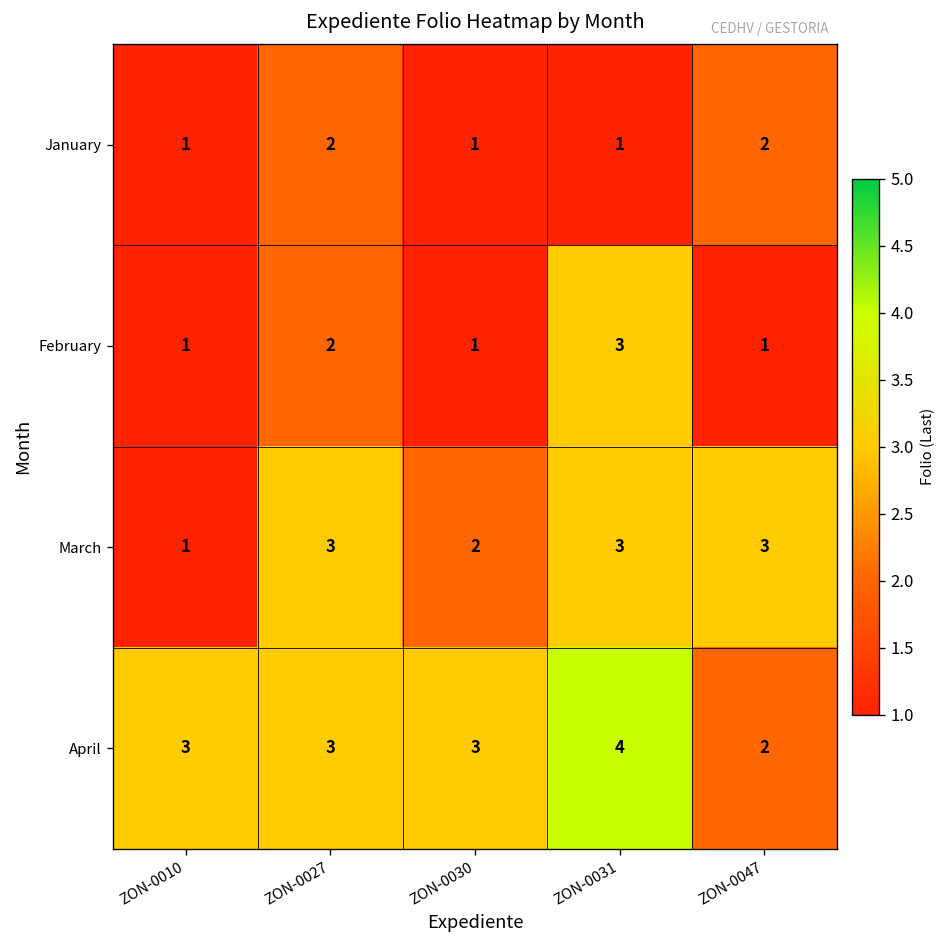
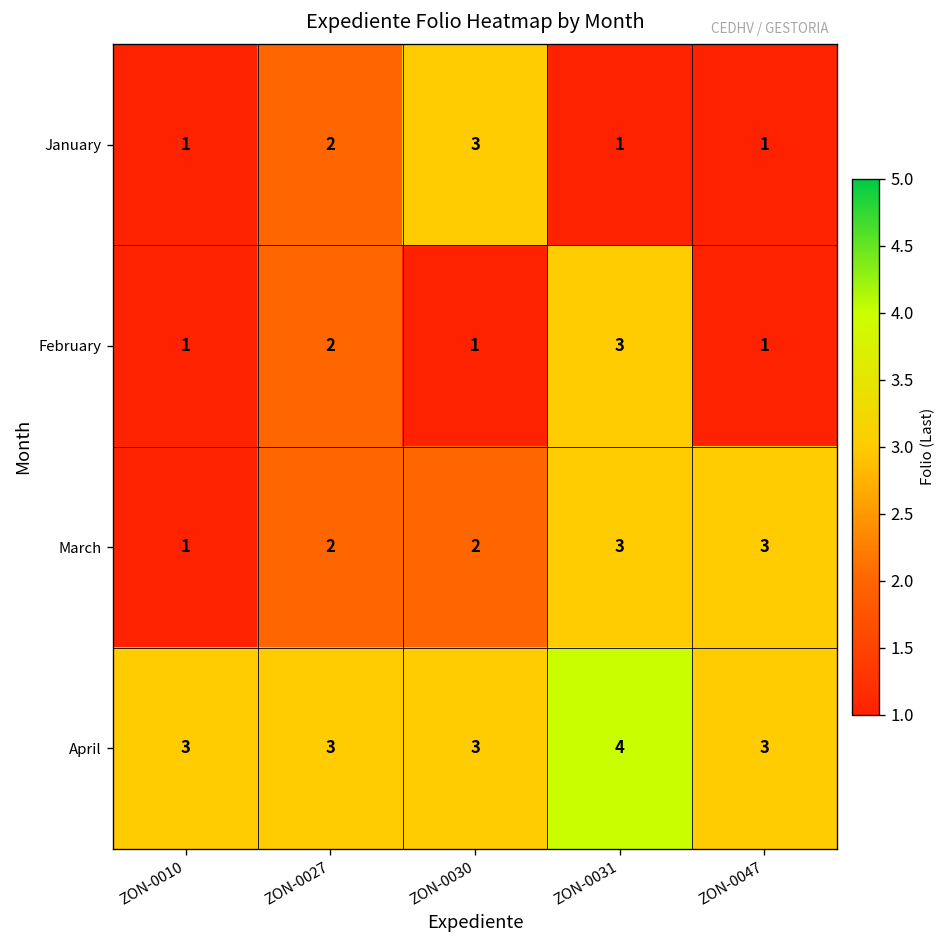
  {
    "January": {
      "ZON-0010": 1,
      "ZON-0027": 2,
-     "ZON-0030": 1,
+     "ZON-0030": 3,
      "ZON-0031": 1,
-     "ZON-0047": 2
+     "ZON-0047": 1
    },
    "February": {
      "ZON-0010": 1,
      "ZON-0027": 2,
      "ZON-0030": 1,
      "ZON-0031": 3,
      "ZON-0047": 1
    },
    "March": {
      "ZON-0010": 1,
-     "ZON-0027": 3,
+     "ZON-0027": 2,
      "ZON-0030": 2,
      "ZON-0031": 3,
      "ZON-0047": 3
    },
    "April": {
      "ZON-0010": 3,
      "ZON-0027": 3,
      "ZON-0030": 3,
      "ZON-0031": 4,
-     "ZON-0047": 2
+     "ZON-0047": 3
    }
  }
